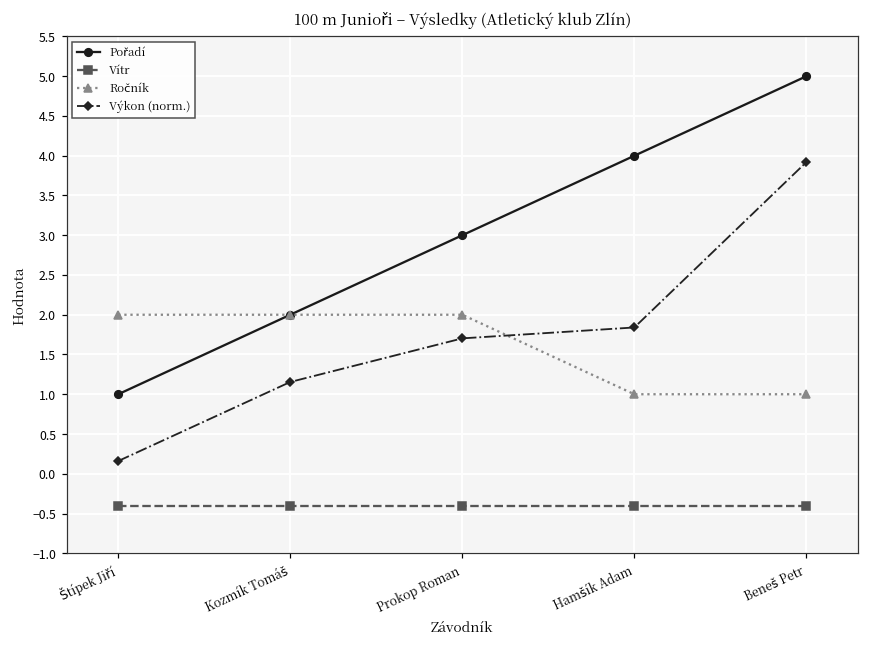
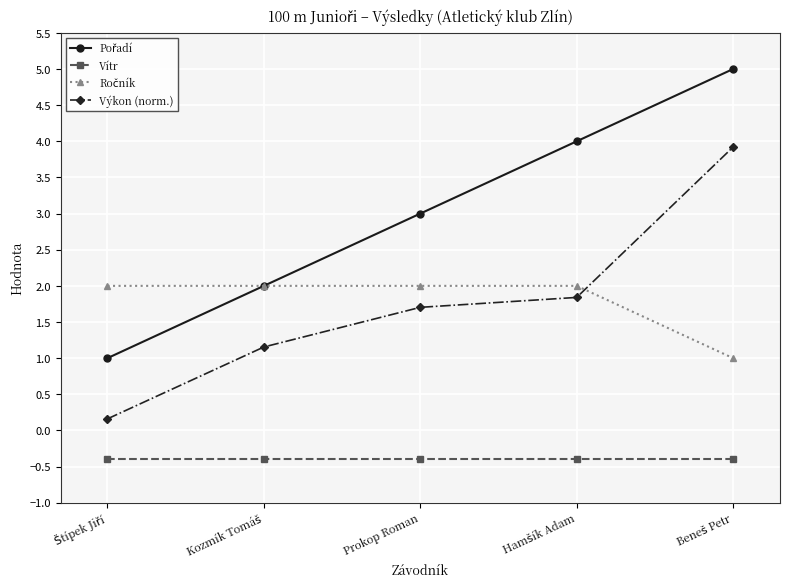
  {
    "Vítr": {
      "Štípek Jiří": -0.4,
      "Kozmík Tomáš": -0.4,
      "Prokop Roman": -0.4,
      "Hamšík Adam": -0.4,
      "Beneš Petr": -0.4
    },
    "Ročník": {
      "Štípek Jiří": 2,
      "Prokop Roman": 2,
-     "Hamšík Adam": 1,
+     "Hamšík Adam": 2,
      "Beneš Petr": 1
    }
  }
